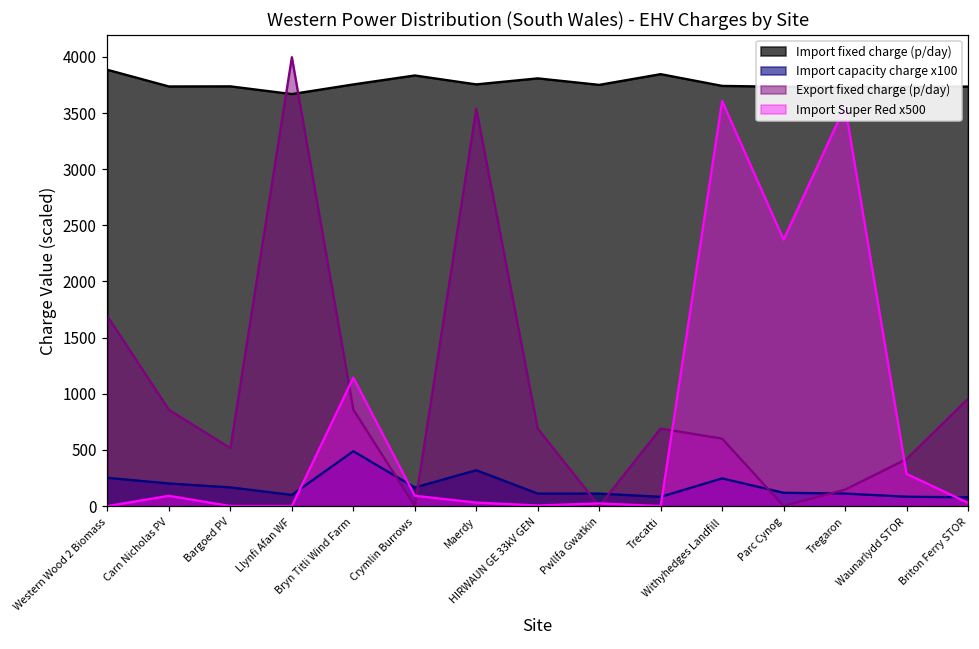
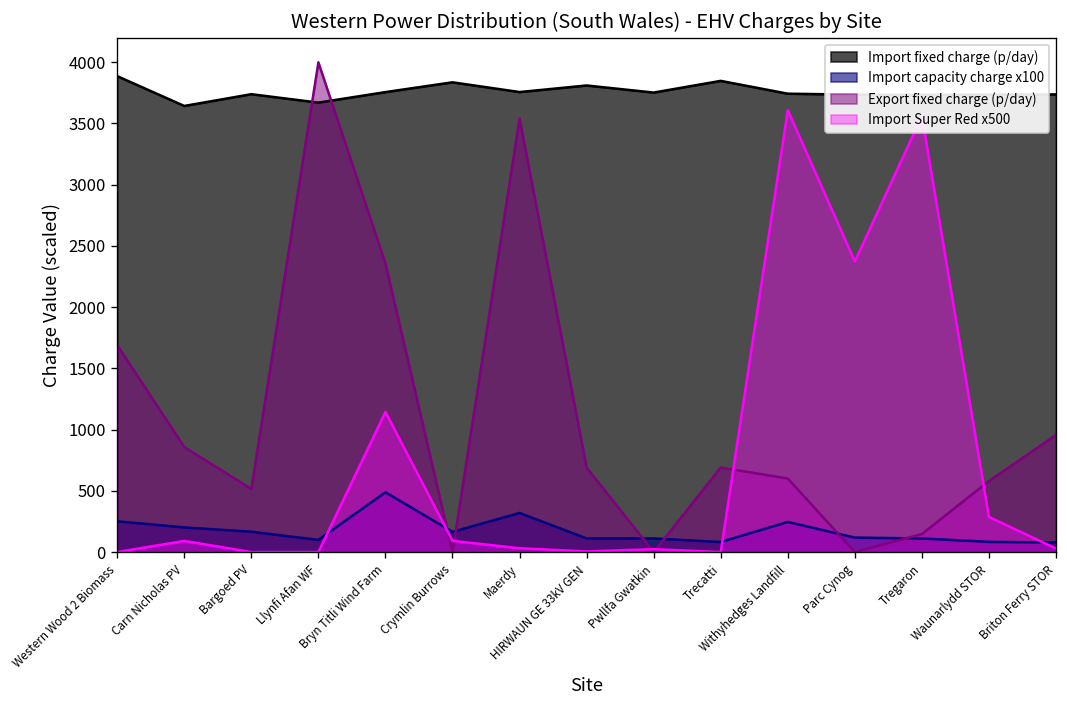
  {
    "Import fixed charge (p/day)": {
      "Western Wood 2 Biomass": 3890,
-     "Carn Nicholas PV": 3740,
+     "Carn Nicholas PV": 3640,
      "Bargoed PV": 3740,
      "Llynfi Afan WF": 3670,
      "Bryn Titli Wind Farm": 3750,
      "Crymlin Burrows": 3830,
      "Maerdy": 3760,
      "HIRWAUN GE 33kV GEN": 3810,
      "Pwllfa Gwatkin": 3750,
      "Trecatti": 3850,
      "Withyhedges Landfill": 3740,
      "Briton Ferry STOR": 3740
    },
    "Import capacity charge x100": {
      "Western Wood 2 Biomass": 250,
      "Carn Nicholas PV": 200,
      "Bargoed PV": 170,
      "Llynfi Afan WF": 100,
      "Bryn Titli Wind Farm": 490,
      "Crymlin Burrows": 170,
      "Maerdy": 320,
      "HIRWAUN GE 33kV GEN": 110,
      "Pwllfa Gwatkin": 110,
      "Trecatti": 80,
      "Withyhedges Landfill": 250,
      "Parc Cynog": 120,
      "Tregaron": 110,
      "Waunarlydd STOR": 80,
      "Briton Ferry STOR": 80
    },
    "Export fixed charge (p/day)": {
      "Western Wood 2 Biomass": 1690,
      "Carn Nicholas PV": 860,
      "Bargoed PV": 520,
      "Llynfi Afan WF": 4000,
-     "Bryn Titli Wind Farm": 860,
+     "Bryn Titli Wind Farm": 2360,
      "Crymlin Burrows": 0,
      "Maerdy": 3540,
      "HIRWAUN GE 33kV GEN": 690,
      "Trecatti": 690,
      "Withyhedges Landfill": 600,
      "Parc Cynog": 0,
      "Tregaron": 150,
-     "Waunarlydd STOR": 420,
+     "Waunarlydd STOR": 580,
      "Briton Ferry STOR": 960
    },
    "Import Super Red x500": {
      "Western Wood 2 Biomass": 0,
      "Carn Nicholas PV": 90,
      "Bargoed PV": 0,
      "Llynfi Afan WF": 0,
      "Bryn Titli Wind Farm": 1140,
      "Crymlin Burrows": 90,
      "Maerdy": 30,
      "HIRWAUN GE 33kV GEN": 10,
      "Trecatti": 0,
      "Withyhedges Landfill": 3610,
      "Parc Cynog": 2370,
      "Waunarlydd STOR": 290,
      "Briton Ferry STOR": 30
    }
  }
